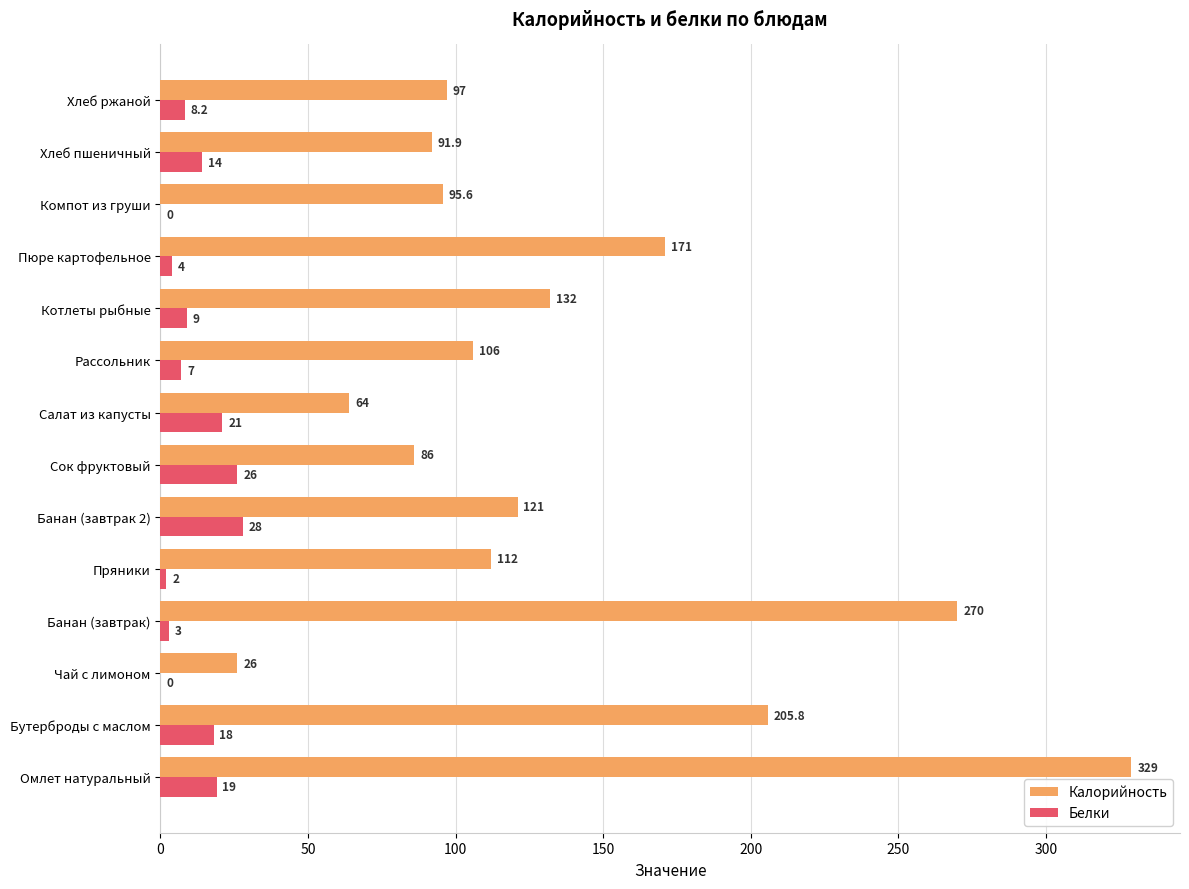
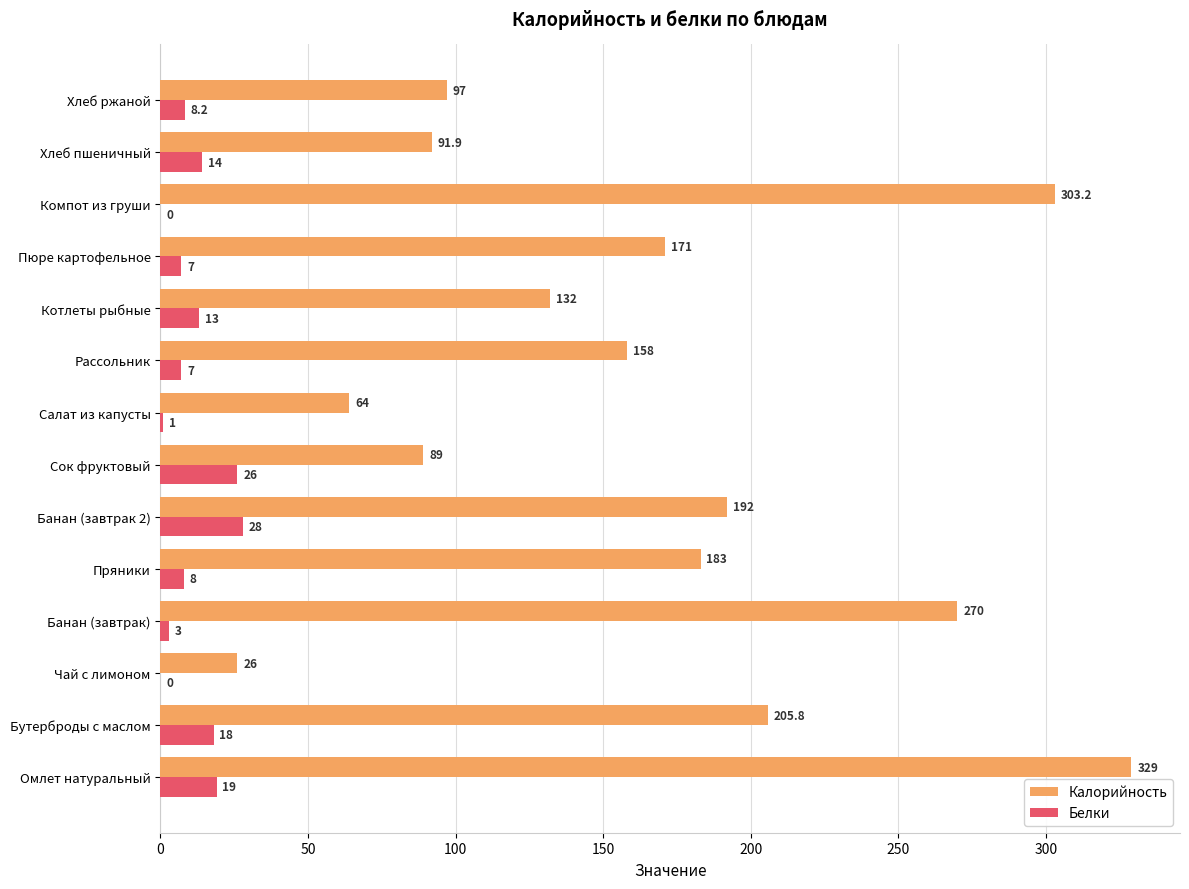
  {
    "Калорийность": {
      "Хлеб ржаной": 97,
      "Хлеб пшеничный": 91.9,
-     "Компот из груши": 95.6,
+     "Компот из груши": 303.2,
      "Пюре картофельное": 171,
      "Котлеты рыбные": 132,
-     "Рассольник": 106,
+     "Рассольник": 158,
      "Салат из капусты": 64,
-     "Сок фруктовый": 86,
-     "Банан (завтрак 2)": 121,
-     "Пряники": 112,
+     "Сок фруктовый": 89,
+     "Банан (завтрак 2)": 192,
+     "Пряники": 183,
      "Банан (завтрак)": 270,
      "Чай с лимоном": 26,
      "Бутерброды с маслом": 205.8,
      "Омлет натуральный": 329
    },
    "Белки": {
      "Хлеб ржаной": 8.2,
      "Хлеб пшеничный": 14,
      "Компот из груши": 0,
-     "Пюре картофельное": 4,
-     "Котлеты рыбные": 9,
+     "Пюре картофельное": 7,
+     "Котлеты рыбные": 13,
      "Рассольник": 7,
-     "Салат из капусты": 21,
+     "Салат из капусты": 1,
      "Сок фруктовый": 26,
      "Банан (завтрак 2)": 28,
-     "Пряники": 2,
+     "Пряники": 8,
      "Банан (завтрак)": 3,
      "Чай с лимоном": 0,
      "Бутерброды с маслом": 18,
      "Омлет натуральный": 19
    }
  }
